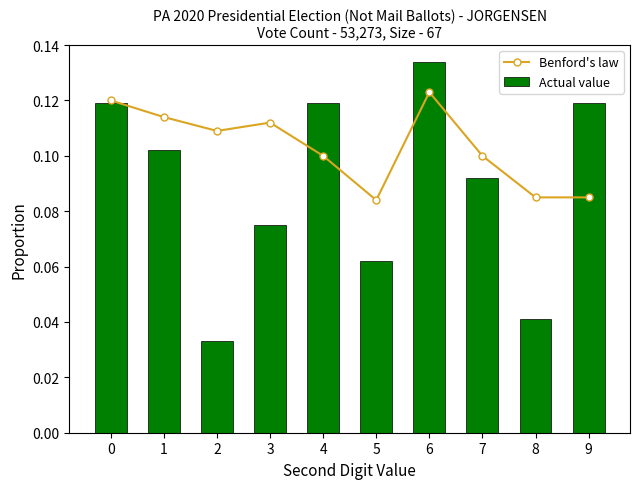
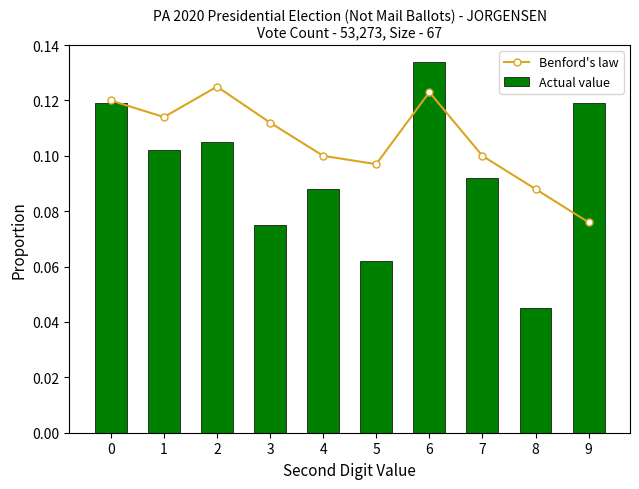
  {
    "Benford's law": {
      "0": 0.120,
      "1": 0.114,
-     "2": 0.109,
+     "2": 0.125,
      "3": 0.112,
      "4": 0.100,
-     "5": 0.084,
+     "5": 0.097,
      "6": 0.123,
      "7": 0.100,
-     "8": 0.085,
-     "9": 0.085
+     "8": 0.088,
+     "9": 0.076
    },
    "Actual value": {
      "0": 0.119,
      "1": 0.102,
-     "2": 0.033,
+     "2": 0.105,
      "3": 0.075,
-     "4": 0.119,
+     "4": 0.088,
      "5": 0.062,
      "6": 0.134,
      "7": 0.092,
-     "8": 0.041,
+     "8": 0.045,
      "9": 0.119
    }
  }
